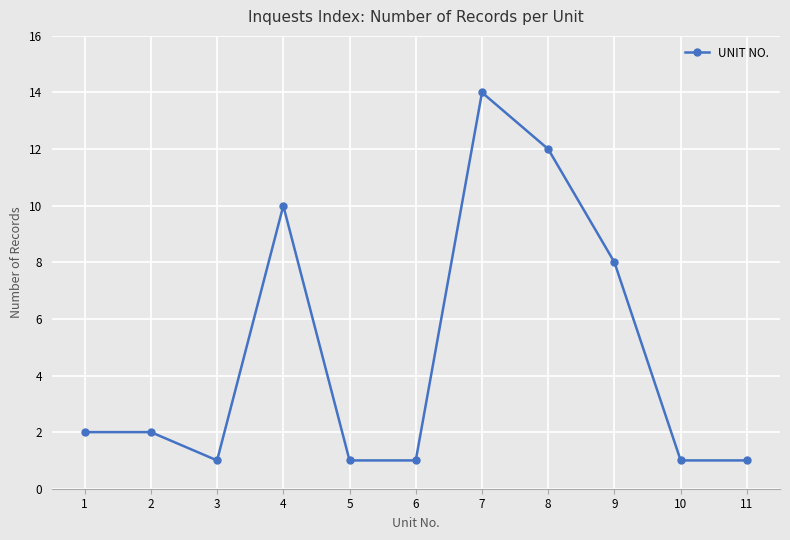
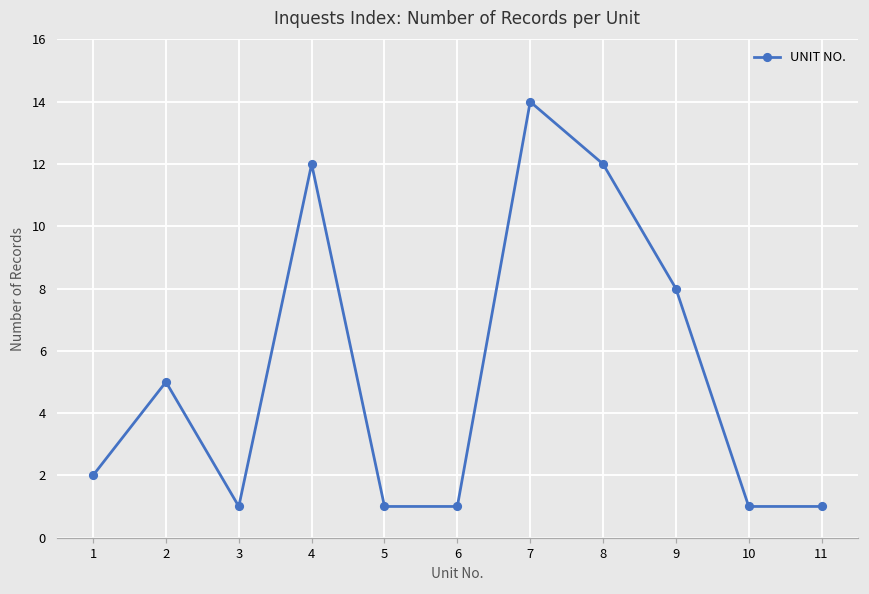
  {
    "1": 2,
-   "2": 2,
+   "2": 5,
    "3": 1,
-   "4": 10,
+   "4": 12,
    "5": 1,
    "6": 1,
    "7": 14,
    "8": 12,
    "9": 8,
    "10": 1,
    "11": 1
  }
